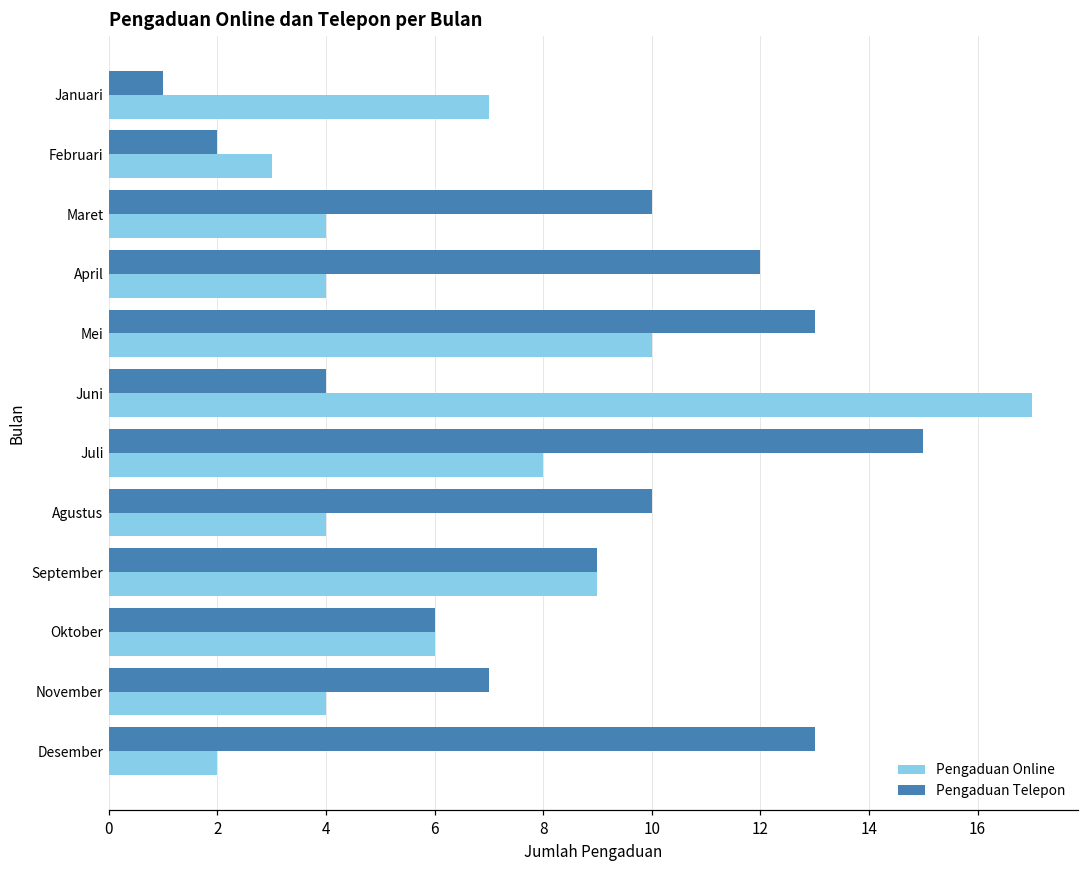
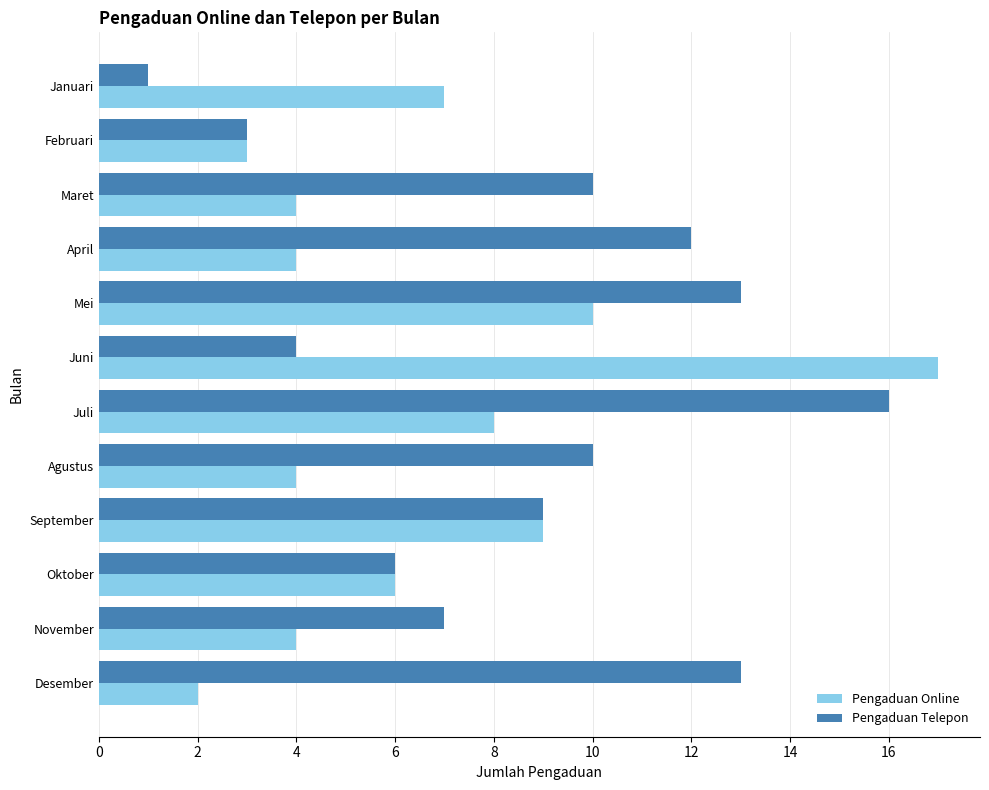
  {
    "Pengaduan Online": {
      "Januari": 7,
      "Februari": 3,
      "Maret": 4,
      "April": 4,
      "Mei": 10,
      "Juni": 17,
      "Juli": 8,
      "Agustus": 4,
      "September": 9,
      "Oktober": 6,
      "November": 4,
      "Desember": 2
    },
    "Pengaduan Telepon": {
      "Januari": 1,
-     "Februari": 2,
+     "Februari": 3,
      "Maret": 10,
      "April": 12,
      "Mei": 13,
      "Juni": 4,
-     "Juli": 15,
+     "Juli": 16,
      "Agustus": 10,
      "September": 9,
      "Oktober": 6,
      "November": 7,
      "Desember": 13
    }
  }
